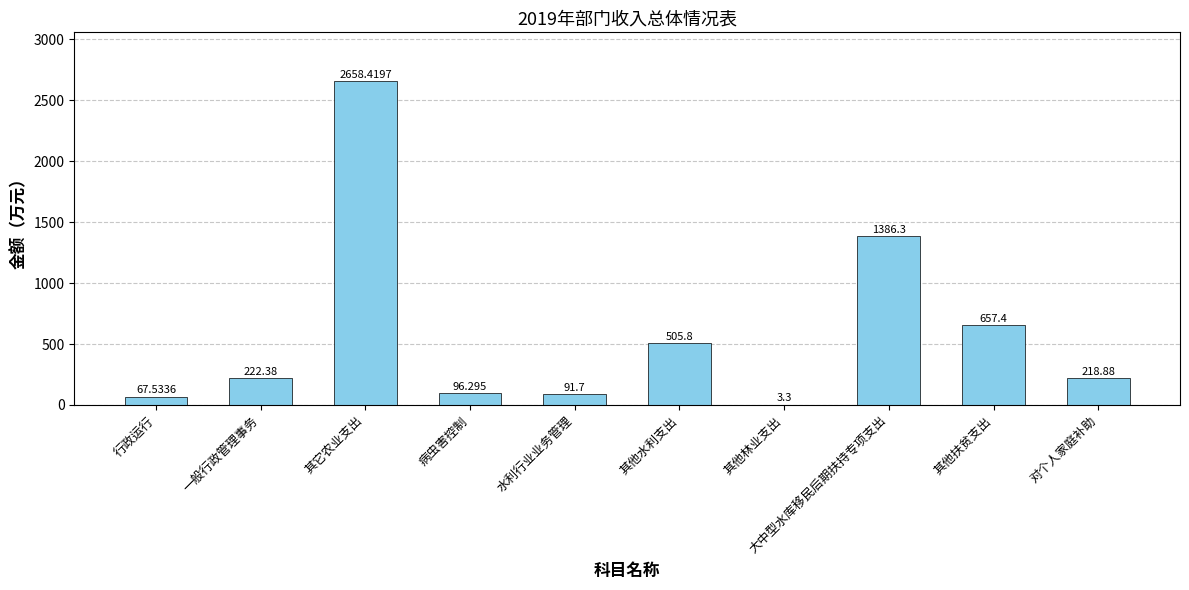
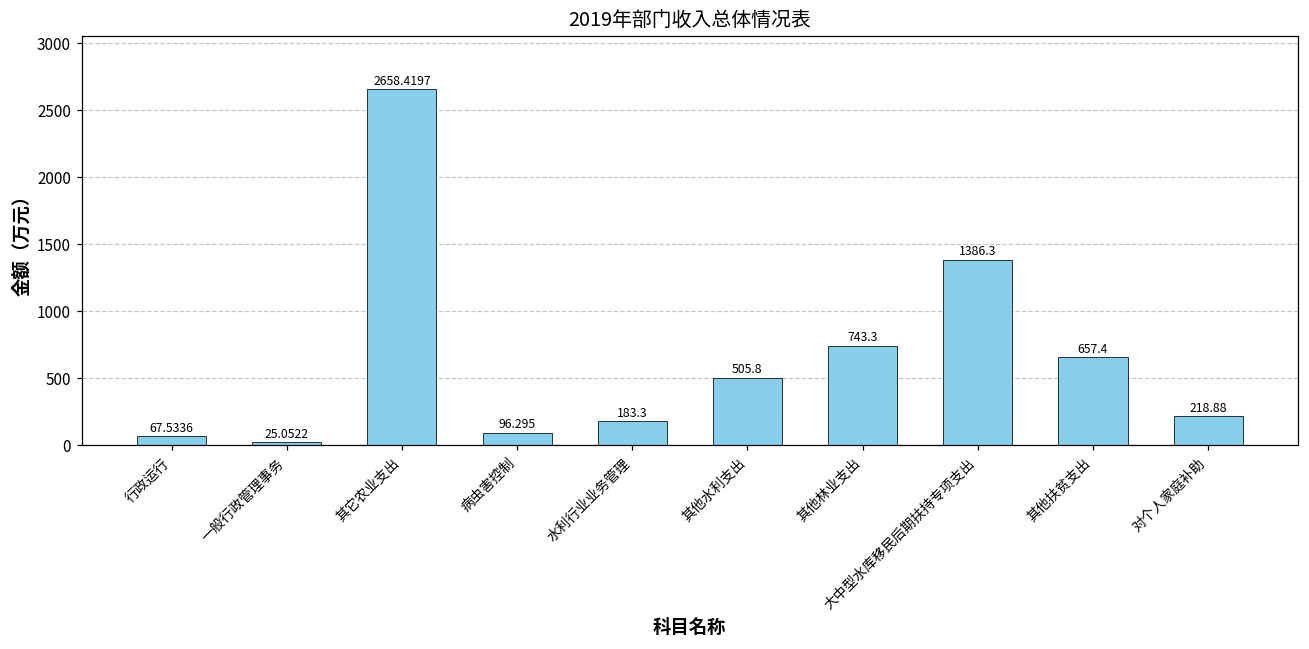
  {
    "行政运行": 67.5336,
-   "一般行政管理事务": 222.38,
+   "一般行政管理事务": 25.0522,
    "其它农业支出": 2658.4197,
    "病虫害控制": 96.295,
-   "水利行业业务管理": 91.7,
+   "水利行业业务管理": 183.3,
    "其他水利支出": 505.8,
-   "其他林业支出": 3.3,
+   "其他林业支出": 743.3,
    "大中型水库移民后期扶持专项支出": 1386.3,
    "其他扶贫支出": 657.4,
    "对个人家庭补助": 218.88
  }
